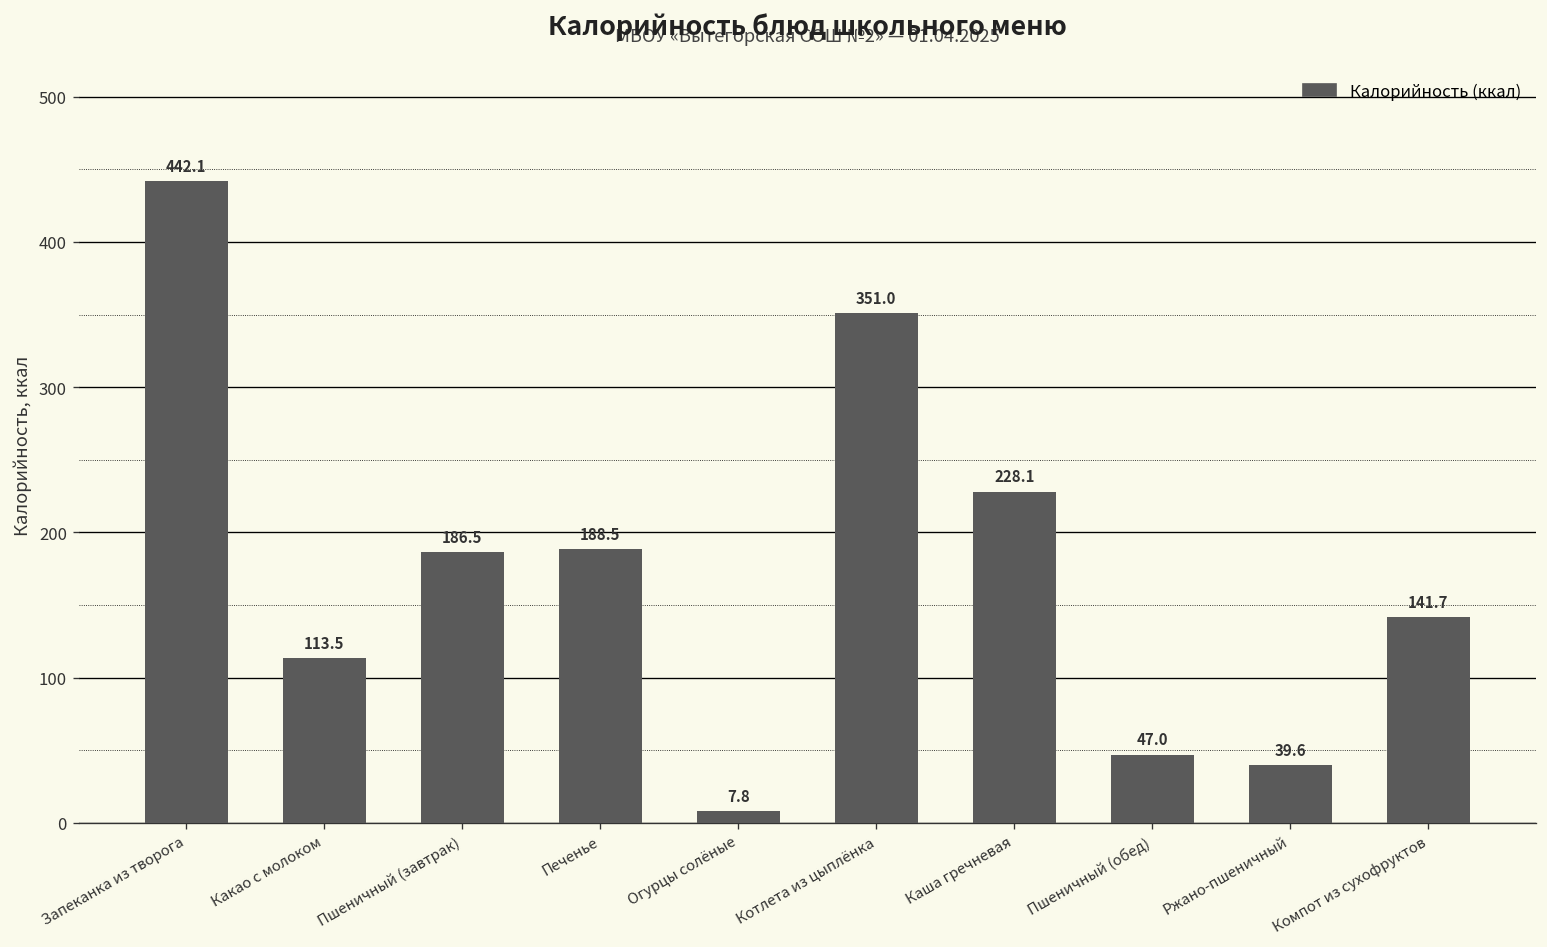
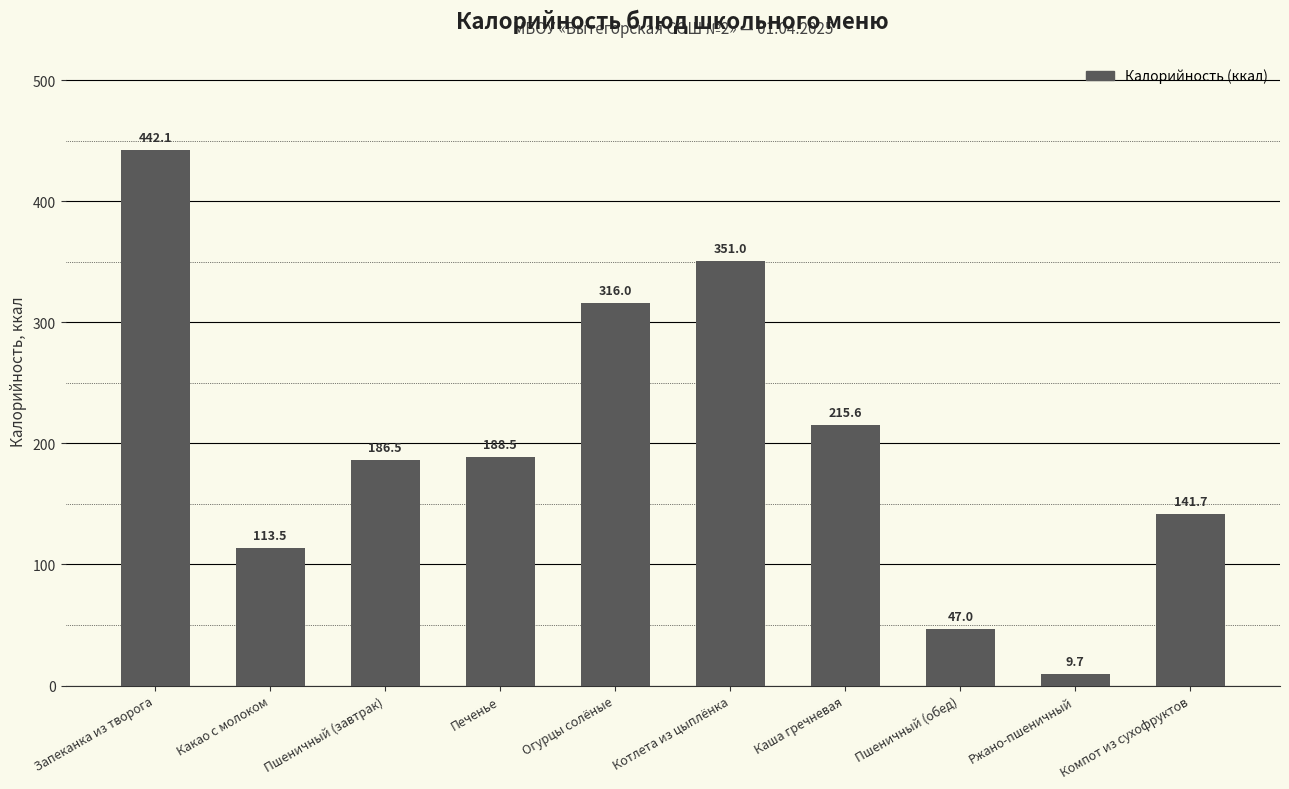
  {
    "Запеканка из творога": 442.1,
    "Какао с молоком": 113.5,
    "Пшеничный (завтрак)": 186.5,
    "Печенье": 188.5,
-   "Огурцы солёные": 7.8,
+   "Огурцы солёные": 316.0,
    "Котлета из цыплёнка": 351.0,
-   "Каша гречневая": 228.1,
+   "Каша гречневая": 215.6,
    "Пшеничный (обед)": 47.0,
-   "Ржано-пшеничный": 39.6,
+   "Ржано-пшеничный": 9.7,
    "Компот из сухофруктов": 141.7
  }
